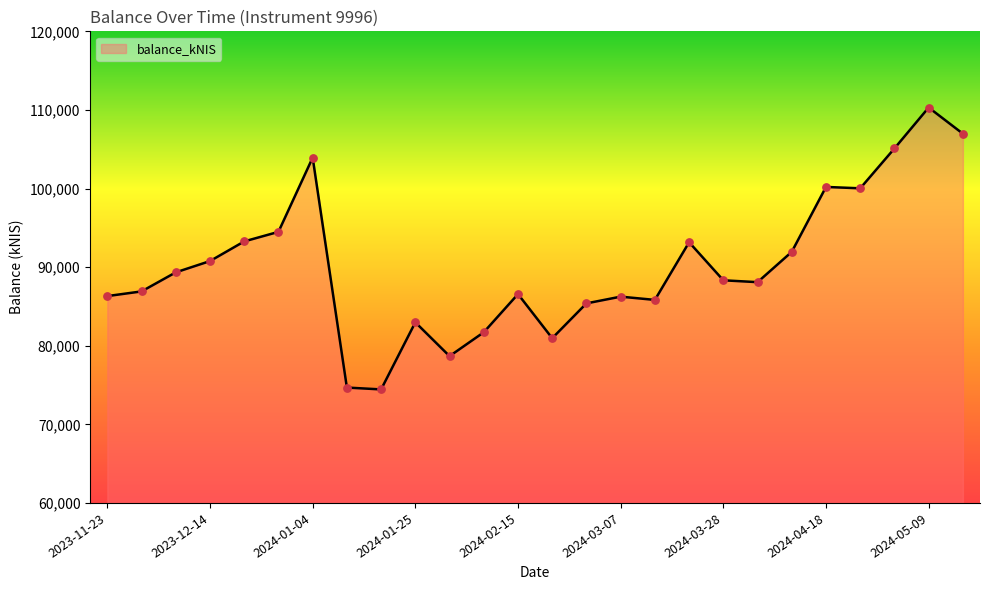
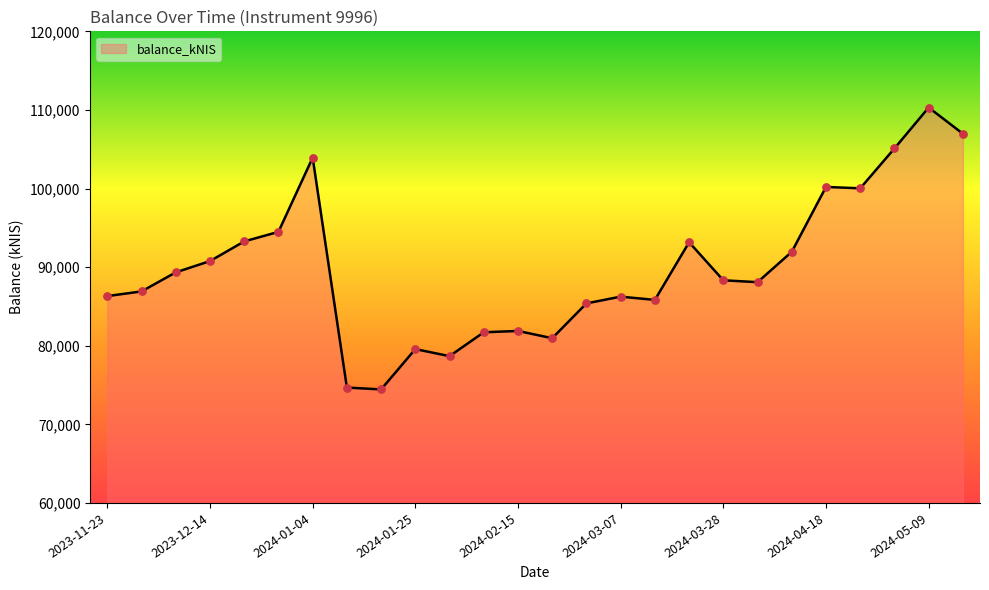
  {
    "2023-11-23": "86,000",
    "2023-12-14": "91,000",
    "2024-01-04": "104,000",
-   "2024-01-25": "83,000",
-   "2024-02-15": "87,000",
+   "2024-01-25": "80,000",
+   "2024-02-15": "82,000",
    "2024-03-07": "86,000",
    "2024-03-28": "88,000",
    "2024-04-18": "100,000",
    "2024-05-09": "110,000"
  }
